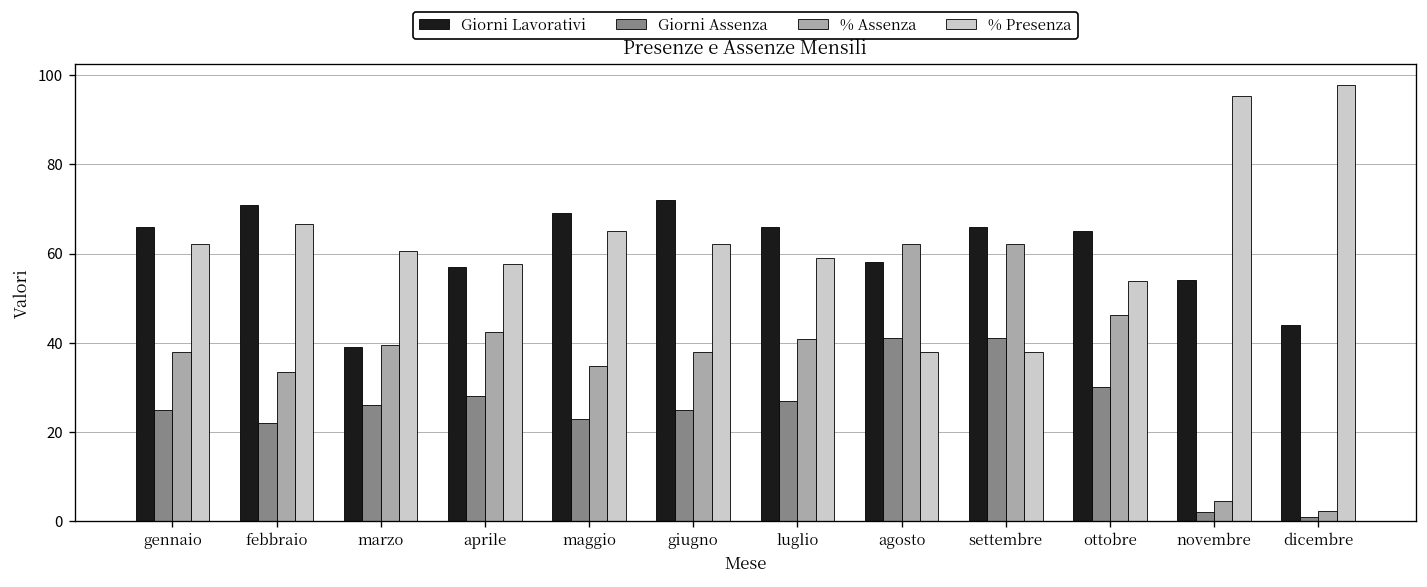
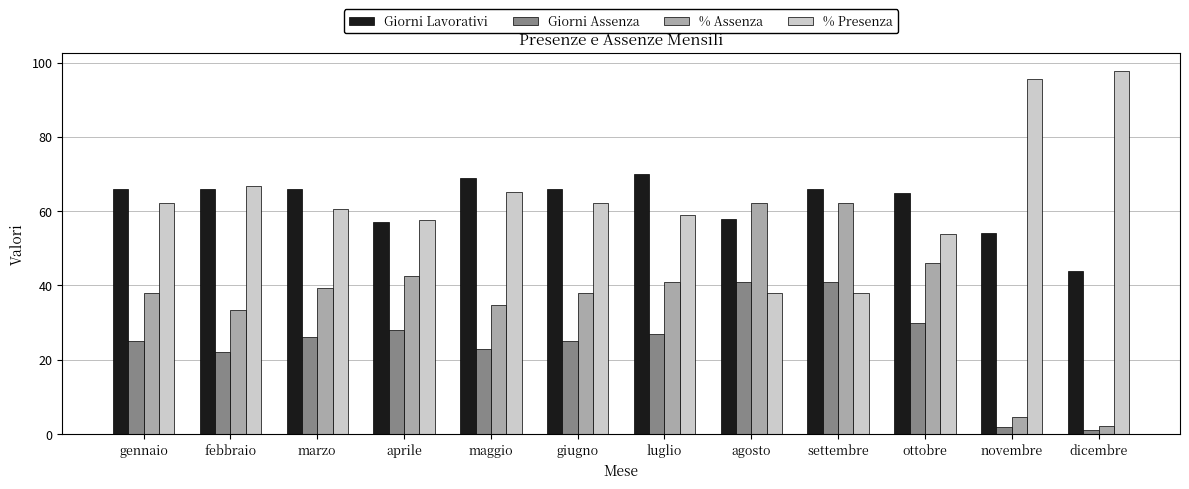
  {
    "Giorni Lavorativi": {
      "gennaio": 66,
-     "febbraio": 71,
-     "marzo": 39,
+     "febbraio": 66,
+     "marzo": 66,
      "aprile": 57,
      "maggio": 69,
-     "giugno": 72,
-     "luglio": 66,
+     "giugno": 66,
+     "luglio": 70,
      "agosto": 58,
      "settembre": 66,
      "ottobre": 65,
      "novembre": 54,
      "dicembre": 44
    }
  }
